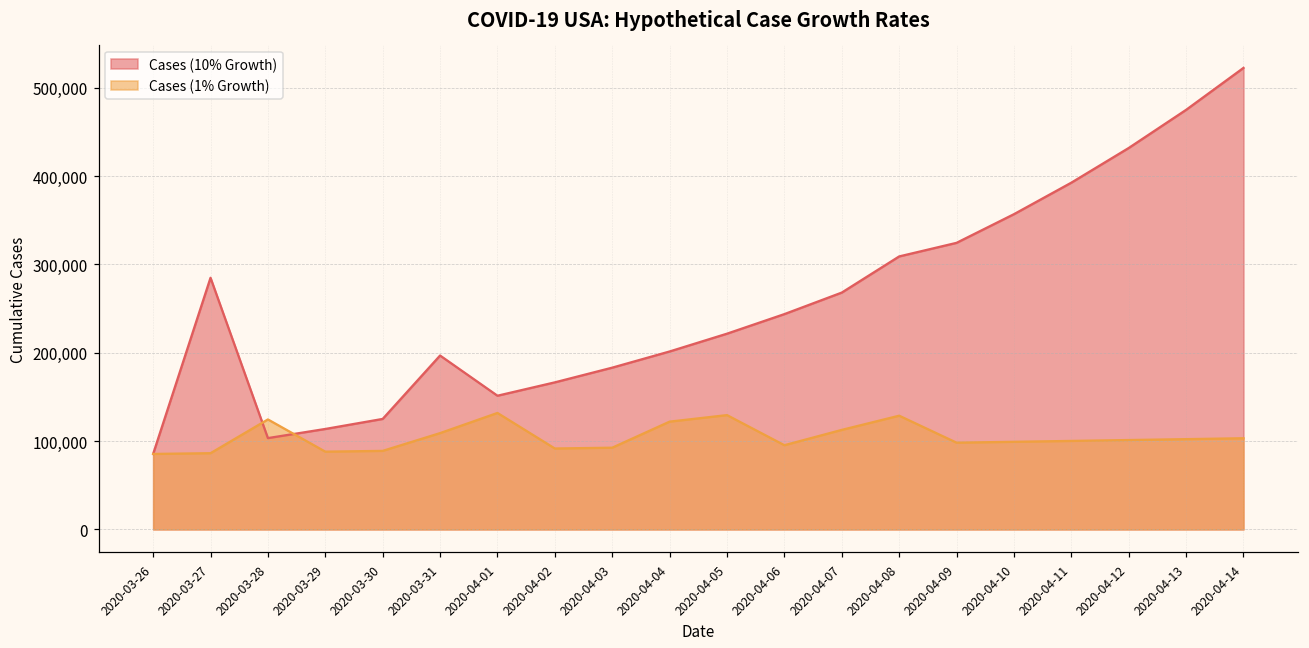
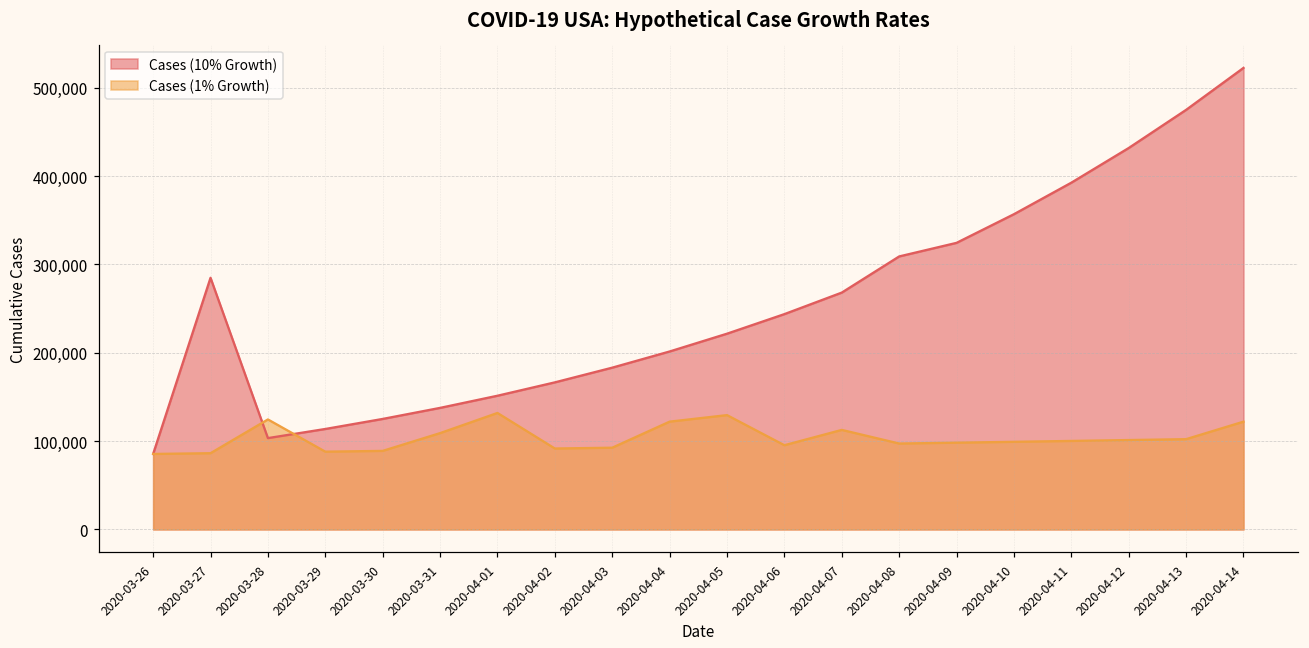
  {
    "Cases (10% Growth)": {
      "2020-03-27": "280,000",
      "2020-03-28": "100,000",
      "2020-03-29": "110,000",
      "2020-03-30": "130,000",
-     "2020-03-31": "200,000",
+     "2020-03-31": "140,000",
      "2020-04-01": "150,000",
      "2020-04-02": "170,000",
      "2020-04-03": "180,000",
      "2020-04-04": "200,000",
      "2020-04-05": "220,000",
      "2020-04-06": "240,000",
      "2020-04-07": "270,000",
      "2020-04-08": "310,000",
      "2020-04-09": "320,000",
      "2020-04-10": "360,000",
      "2020-04-11": "390,000",
      "2020-04-12": "430,000",
      "2020-04-13": "480,000",
      "2020-04-14": "520,000"
    },
    "Cases (1% Growth)": {
      "2020-03-27": "90,000",
      "2020-03-28": "120,000",
      "2020-03-29": "90,000",
      "2020-03-30": "90,000",
      "2020-03-31": "110,000",
      "2020-04-01": "130,000",
      "2020-04-02": "90,000",
      "2020-04-03": "90,000",
      "2020-04-04": "120,000",
      "2020-04-05": "130,000",
      "2020-04-06": "100,000",
      "2020-04-07": "110,000",
-     "2020-04-08": "130,000",
+     "2020-04-08": "100,000",
      "2020-04-09": "100,000",
      "2020-04-10": "100,000",
      "2020-04-11": "100,000",
      "2020-04-12": "100,000",
      "2020-04-13": "100,000",
-     "2020-04-14": "100,000"
+     "2020-04-14": "120,000"
    }
  }
